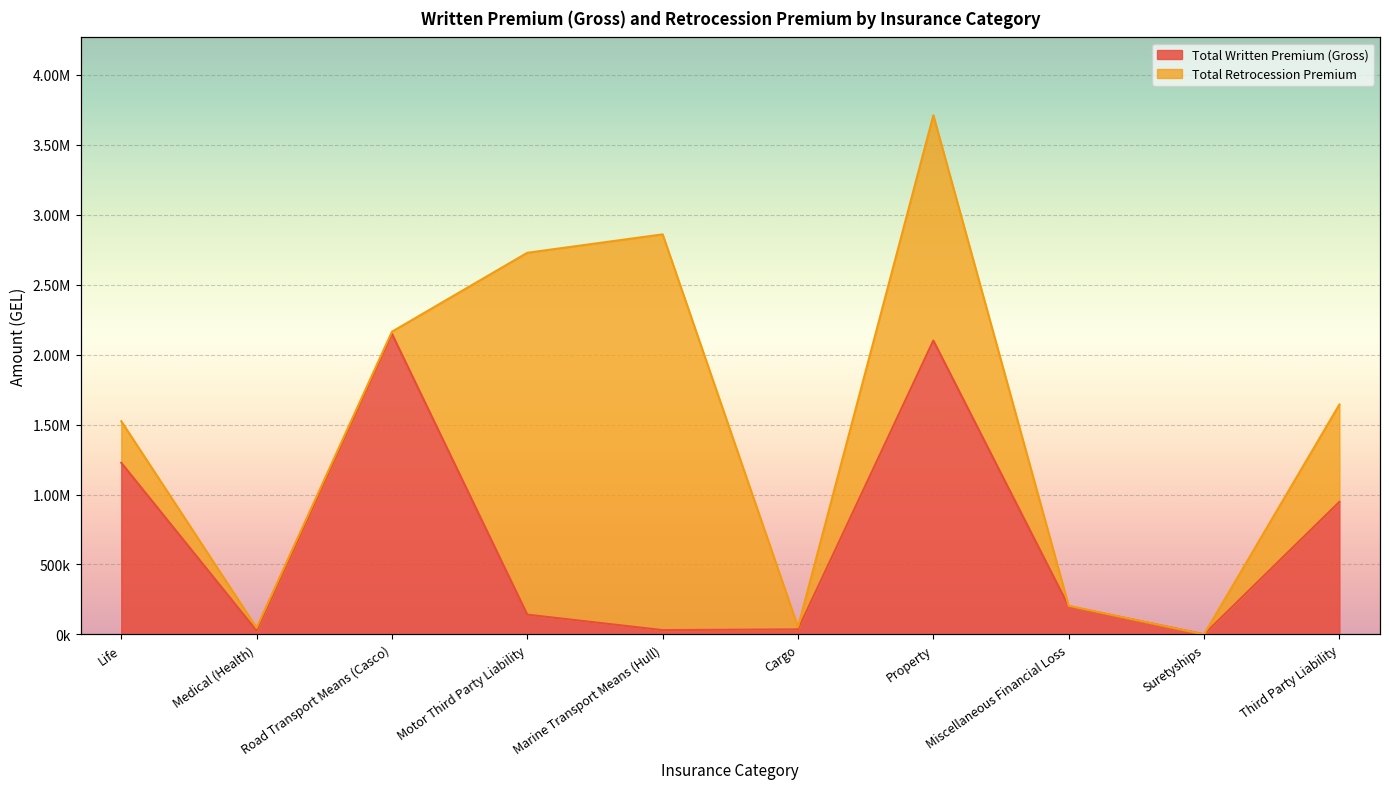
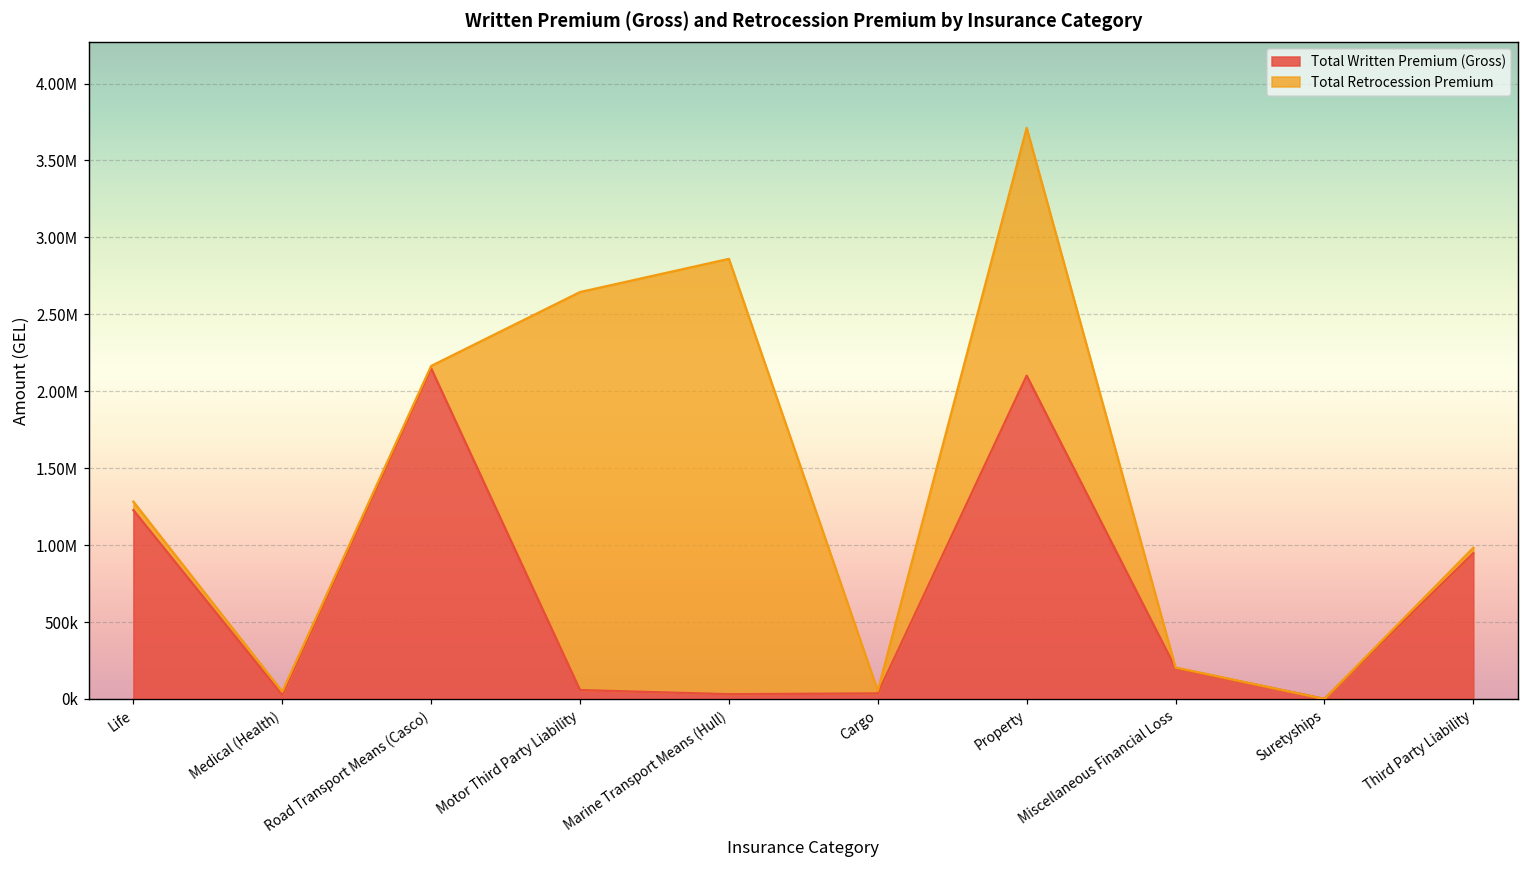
  {
    "Total Written Premium (Gross)": {
      "Life": 1230000,
      "Medical (Health)": 30000,
-     "Motor Third Party Liability": 140000,
+     "Motor Third Party Liability": 60000,
      "Marine Transport Means (Hull)": 30000,
      "Property": 2100000,
      "Third Party Liability": 950000
    },
    "Total Retrocession Premium": {
-     "Life": 300000,
+     "Life": 60000,
      "Medical (Health)": 20000,
      "Motor Third Party Liability": 2590000,
      "Marine Transport Means (Hull)": 2830000,
      "Property": 1610000,
-     "Third Party Liability": 700000
+     "Third Party Liability": 40000
    }
  }
